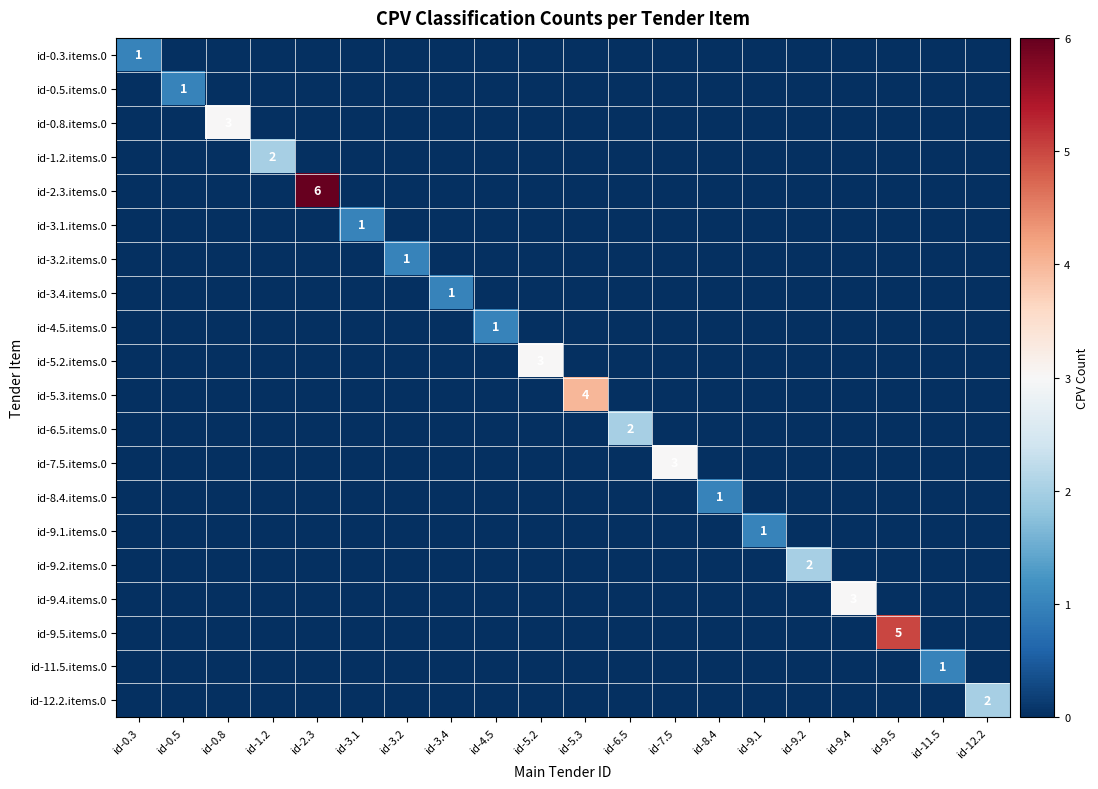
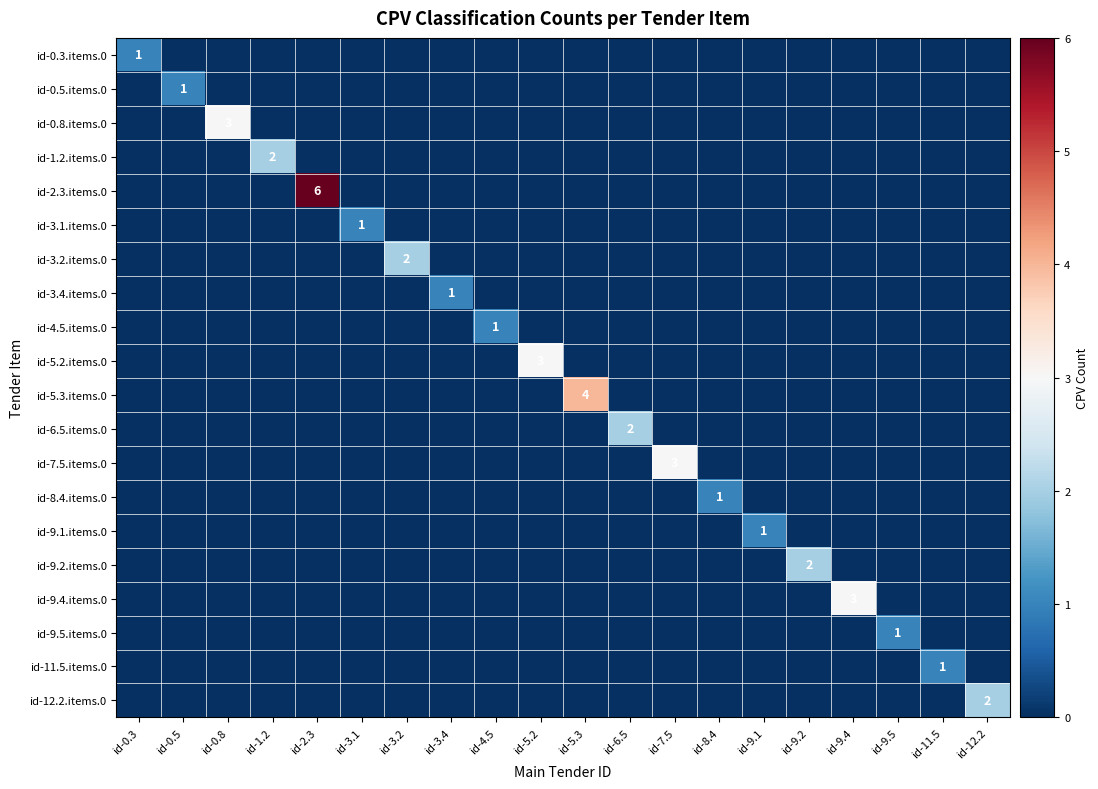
  {
    "id-0.3.items.0": {
      "id-0.3": 1
    },
    "id-0.5.items.0": {
      "id-0.5": 1
    },
    "id-1.2.items.0": {
      "id-1.2": 2
    },
    "id-2.3.items.0": {
      "id-2.3": 6
    },
    "id-3.1.items.0": {
      "id-3.1": 1
    },
    "id-3.2.items.0": {
-     "id-3.2": 1
+     "id-3.2": 2
    },
    "id-3.4.items.0": {
      "id-3.4": 1
    },
    "id-4.5.items.0": {
      "id-4.5": 1
    },
    "id-5.3.items.0": {
      "id-5.3": 4
    },
    "id-6.5.items.0": {
      "id-6.5": 2
    },
    "id-8.4.items.0": {
      "id-8.4": 1
    },
    "id-9.1.items.0": {
      "id-9.1": 1
    },
    "id-9.2.items.0": {
      "id-9.2": 2
    },
    "id-9.5.items.0": {
-     "id-9.5": 5
+     "id-9.5": 1
    },
    "id-11.5.items.0": {
      "id-11.5": 1
    },
    "id-12.2.items.0": {
      "id-12.2": 2
    }
  }
